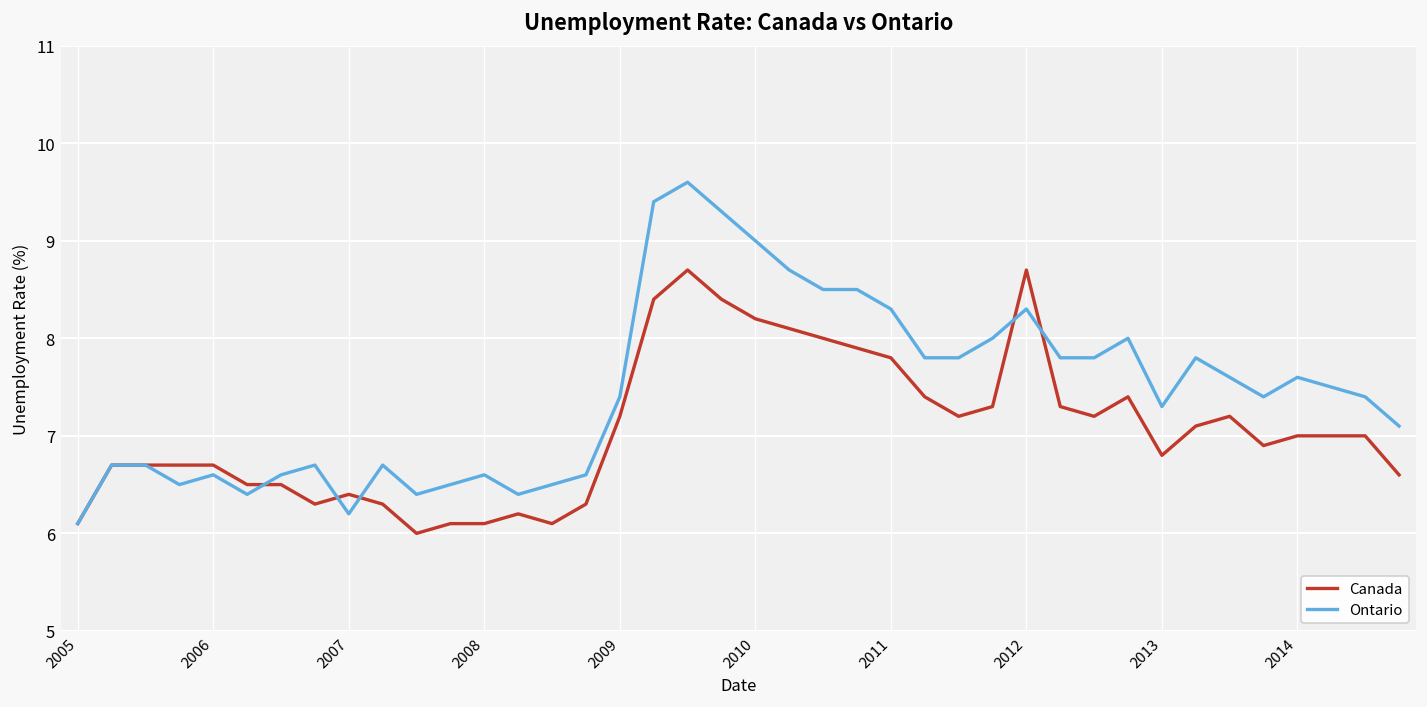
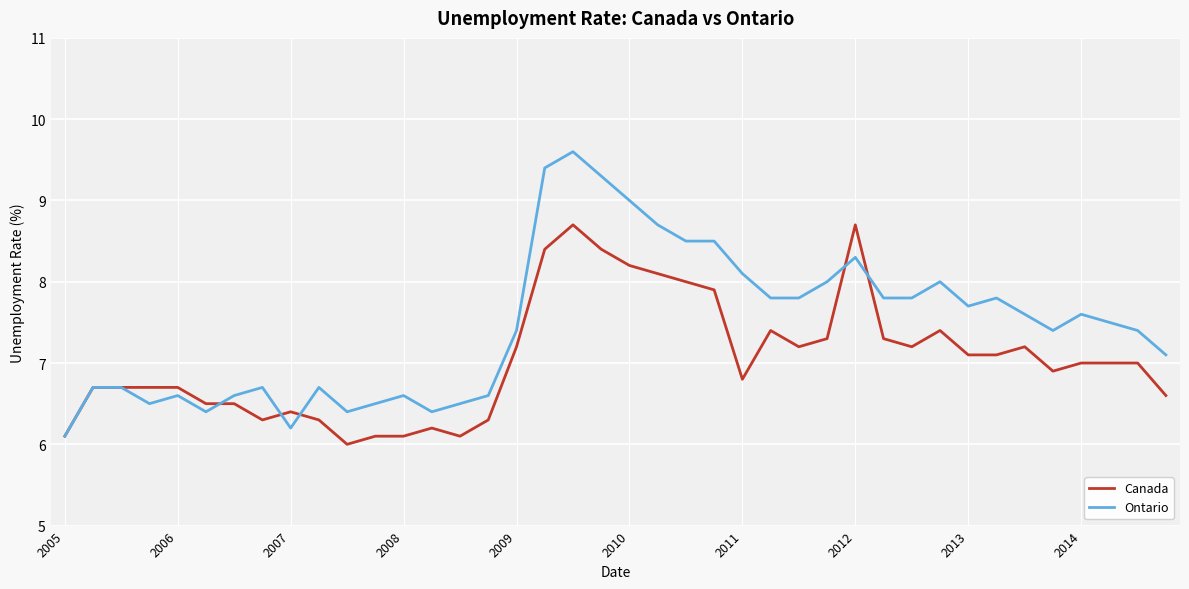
  {
    "Canada": {
      "2006": 6.7,
      "2007": 6.4,
      "2008": 6.1,
      "2009": 7.2,
      "2010": 8.2,
-     "2011": 7.8,
+     "2011": 6.8,
      "2012": 8.7,
-     "2013": 6.8,
+     "2013": 7.1,
      "2014": 7.0
    },
    "Ontario": {
      "2006": 6.6,
      "2007": 6.2,
      "2008": 6.6,
      "2009": 7.4,
      "2010": 9.0,
-     "2011": 8.3,
+     "2011": 8.1,
      "2012": 8.3,
-     "2013": 7.3,
+     "2013": 7.7,
      "2014": 7.6
    }
  }
